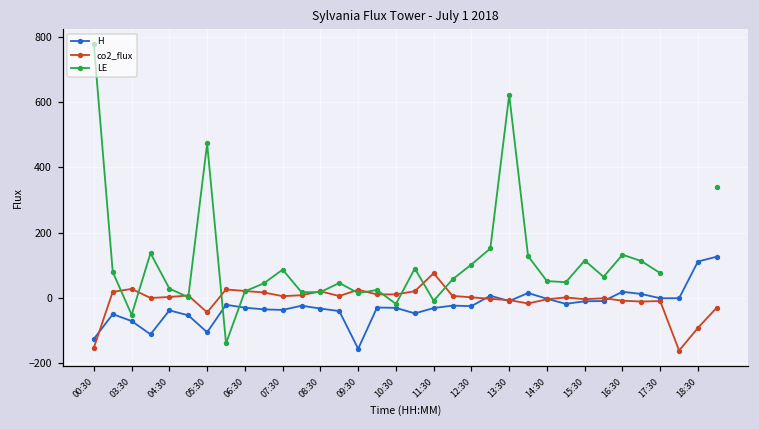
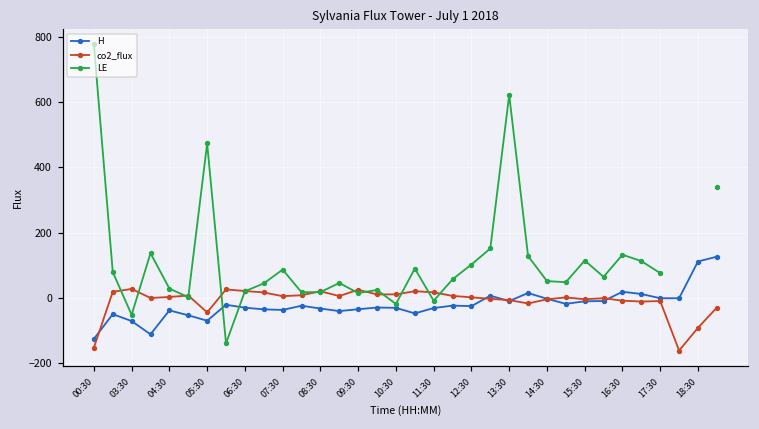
  {
    "H": {
      "00:30": -130,
      "03:30": -70,
      "04:30": -40,
-     "05:30": -110,
+     "05:30": -70,
      "06:30": -30,
      "07:30": -40,
      "08:30": -30,
-     "09:30": -160,
+     "09:30": -30,
      "10:30": -30,
      "11:30": -30,
      "12:30": -30,
      "16:30": 20,
      "17:30": 0,
      "18:30": 110
    },
    "co2_flux": {
      "00:30": -150,
      "03:30": 30,
      "04:30": 0,
      "05:30": -40,
      "07:30": 10,
      "09:30": 20,
      "10:30": 10,
-     "11:30": 80,
+     "11:30": 20,
      "12:30": 0,
      "16:30": -10,
      "17:30": -10,
      "18:30": -90
    },
    "LE": {
      "03:30": -50,
      "04:30": 30,
      "05:30": 470,
      "07:30": 90,
      "09:30": 10,
      "10:30": -20,
      "11:30": -10,
      "12:30": 100,
      "13:30": 620,
      "14:30": 50,
      "15:30": 110,
      "16:30": 130,
      "17:30": 80
    }
  }
